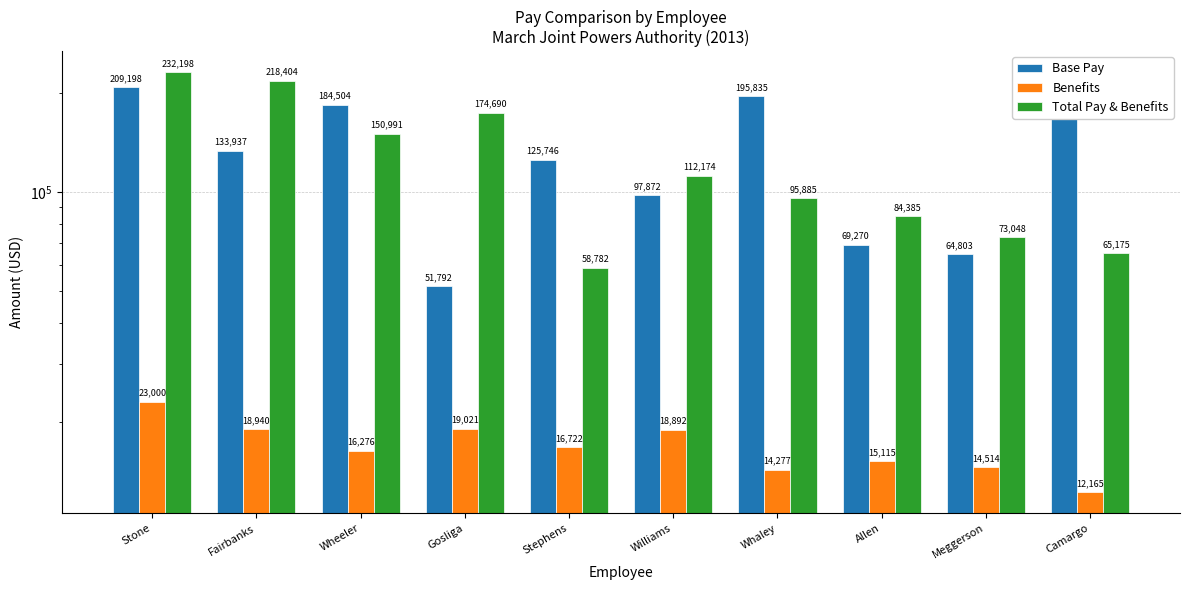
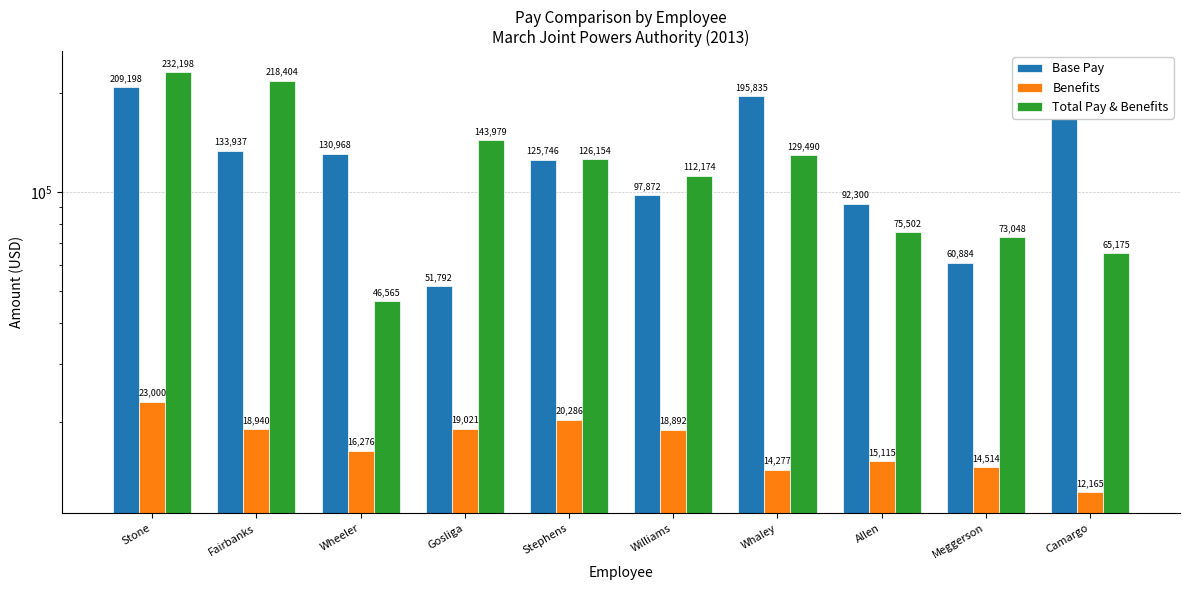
  {
    "Base Pay": {
      "Stone": "209,198",
      "Fairbanks": "133,937",
-     "Wheeler": "184,504",
+     "Wheeler": "130,968",
      "Gosliga": "51,792",
      "Stephens": "125,746",
      "Williams": "97,872",
      "Whaley": "195,835",
-     "Allen": "69,270",
-     "Meggerson": "64,803"
+     "Allen": "92,300",
+     "Meggerson": "60,884"
    },
    "Benefits": {
      "Stone": "23,000",
      "Fairbanks": "18,940",
      "Wheeler": "16,276",
      "Gosliga": "19,021",
-     "Stephens": "16,722",
+     "Stephens": "20,286",
      "Williams": "18,892",
      "Whaley": "14,277",
      "Allen": "15,115",
      "Meggerson": "14,514",
      "Camargo": "12,165"
    },
    "Total Pay & Benefits": {
      "Stone": "232,198",
      "Fairbanks": "218,404",
-     "Wheeler": "150,991",
-     "Gosliga": "174,690",
-     "Stephens": "58,782",
+     "Wheeler": "46,565",
+     "Gosliga": "143,979",
+     "Stephens": "126,154",
      "Williams": "112,174",
-     "Whaley": "95,885",
-     "Allen": "84,385",
+     "Whaley": "129,490",
+     "Allen": "75,502",
      "Meggerson": "73,048",
      "Camargo": "65,175"
    }
  }
